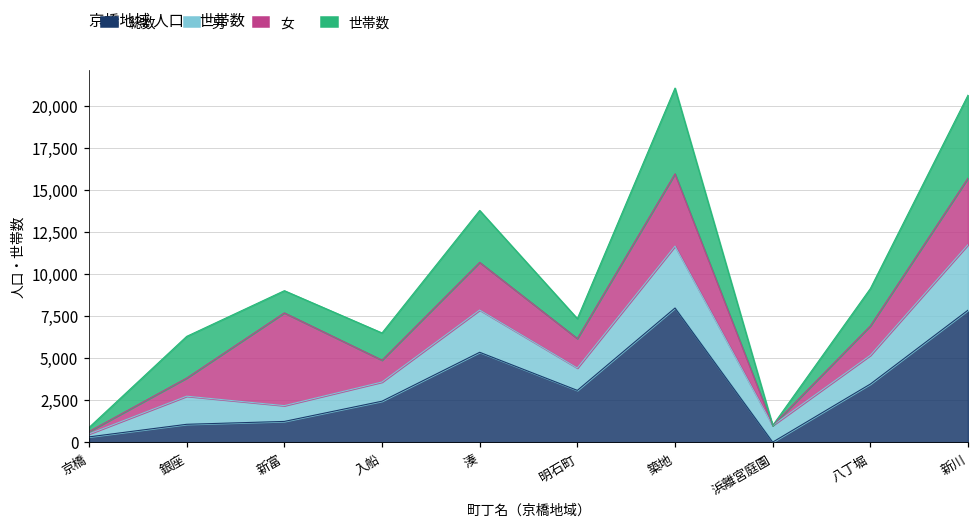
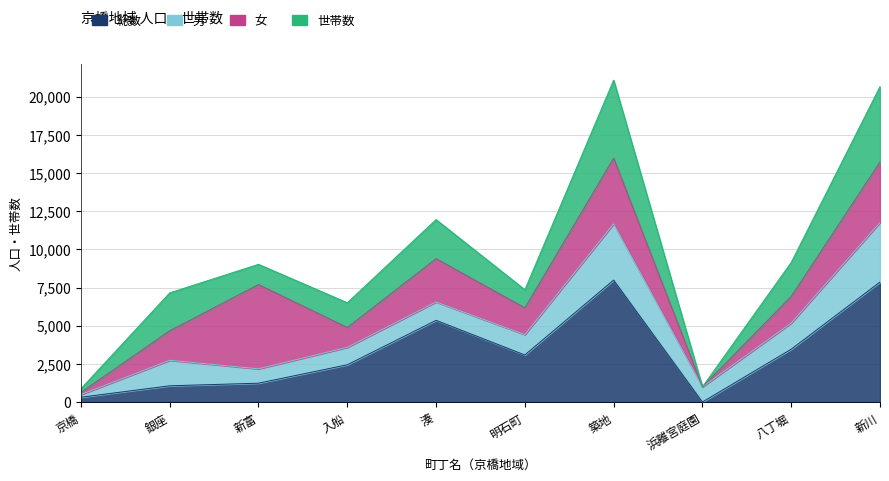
  {
    "総数": {
      "京橋": "300",
      "銀座": "1,100",
      "新富": "1,200",
      "入船": "2,400",
      "湊": "5,400",
      "明石町": "3,100",
      "築地": "8,000",
      "浜離宮庭園": "0",
      "八丁堀": "3,500",
      "新川": "7,900"
    },
    "男": {
      "銀座": "1,700",
      "新富": "900",
      "入船": "1,100",
-     "湊": "2,500",
+     "湊": "1,200",
      "明石町": "1,300",
      "築地": "3,700",
      "八丁堀": "1,700",
      "新川": "3,900"
    },
    "女": {
-     "銀座": "1,100",
+     "銀座": "1,900",
      "新富": "5,500",
      "入船": "1,300",
      "湊": "2,800",
      "明石町": "1,800",
      "築地": "4,300",
      "八丁堀": "1,700",
      "新川": "4,000"
    },
    "世帯数": {
      "京橋": "200",
      "銀座": "2,500",
      "新富": "1,300",
      "入船": "1,600",
-     "湊": "3,100",
+     "湊": "2,600",
      "明石町": "1,200",
      "築地": "5,100",
      "八丁堀": "2,200",
      "新川": "4,900"
    }
  }
